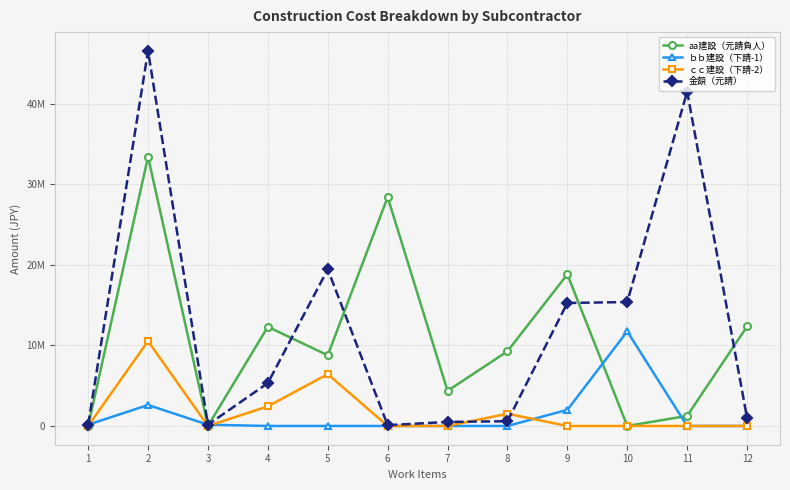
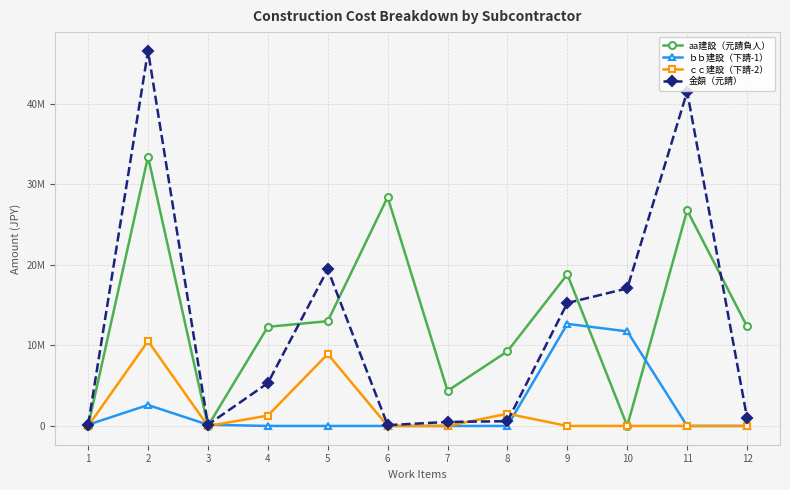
  {
    "aa建設（元請負人）": {
      "2": 33000000,
      "4": 12000000,
-     "5": 9000000,
+     "5": 13000000,
      "6": 28000000,
      "7": 4000000,
      "8": 9000000,
      "9": 19000000,
-     "11": 1000000,
+     "11": 27000000,
      "12": 12000000
    },
    "ｂｂ建設（下請-1）": {
      "2": 3000000,
      "4": 0,
      "5": 0,
      "8": 0,
-     "9": 2000000,
+     "9": 13000000,
      "10": 12000000
    },
    "ｃｃ建設（下請-2）": {
      "2": 11000000,
-     "4": 2000000,
-     "5": 6000000,
+     "4": 1000000,
+     "5": 9000000,
      "8": 2000000,
      "9": 0
    },
    "金額（元請）": {
      "2": 47000000,
      "4": 5000000,
      "5": 19000000,
      "7": 1000000,
      "8": 1000000,
      "9": 15000000,
-     "10": 15000000,
+     "10": 17000000,
      "11": 41000000,
      "12": 1000000
    }
  }
